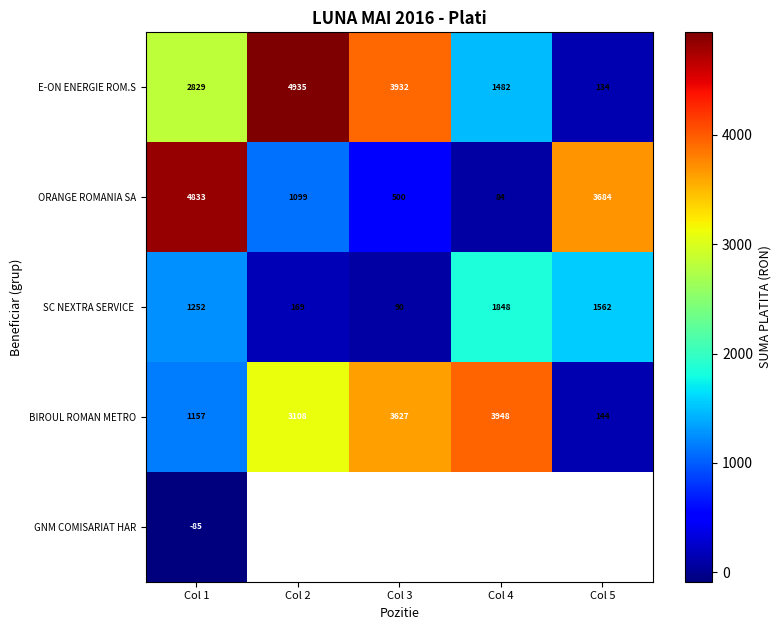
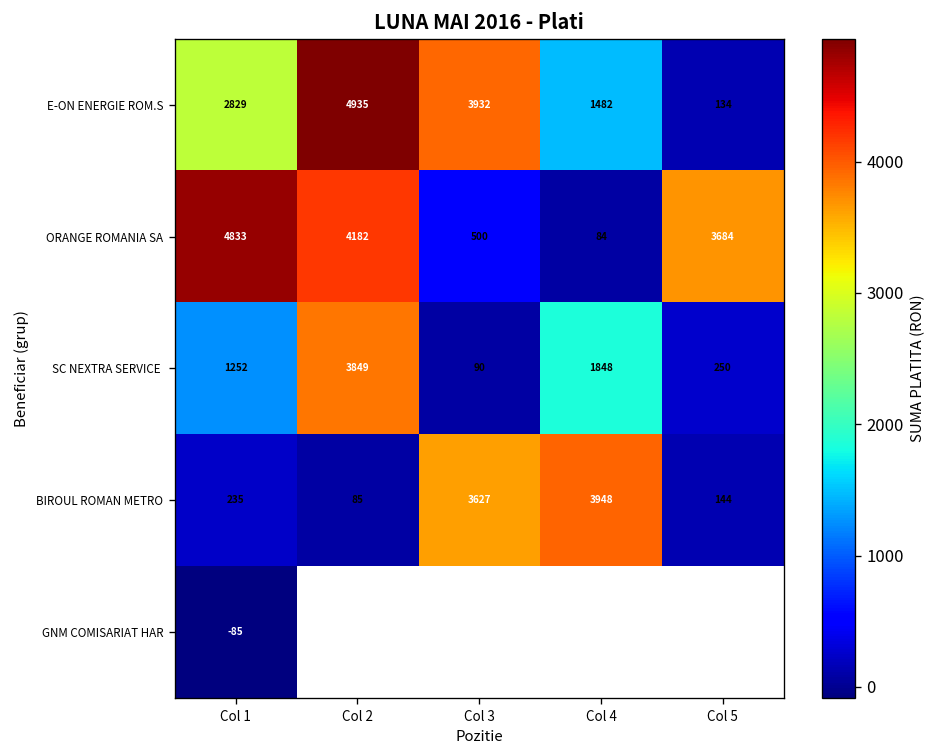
  {
    "E-ON ENERGIE ROM.S": {
      "Col 1": 2829,
      "Col 2": 4935,
      "Col 3": 3932,
      "Col 4": 1482,
      "Col 5": 134
    },
    "ORANGE ROMANIA SA": {
      "Col 1": 4833,
-     "Col 2": 1099,
+     "Col 2": 4182,
      "Col 3": 500,
      "Col 4": 84,
      "Col 5": 3684
    },
    "SC NEXTRA SERVICE": {
      "Col 1": 1252,
-     "Col 2": 169,
+     "Col 2": 3849,
      "Col 3": 90,
      "Col 4": 1848,
-     "Col 5": 1562
+     "Col 5": 250
    },
    "BIROUL ROMAN METRO": {
-     "Col 1": 1157,
-     "Col 2": 3108,
+     "Col 1": 235,
+     "Col 2": 85,
      "Col 3": 3627,
      "Col 4": 3948,
      "Col 5": 144
    },
    "GNM COMISARIAT HAR": {
      "Col 1": -85
    }
  }
